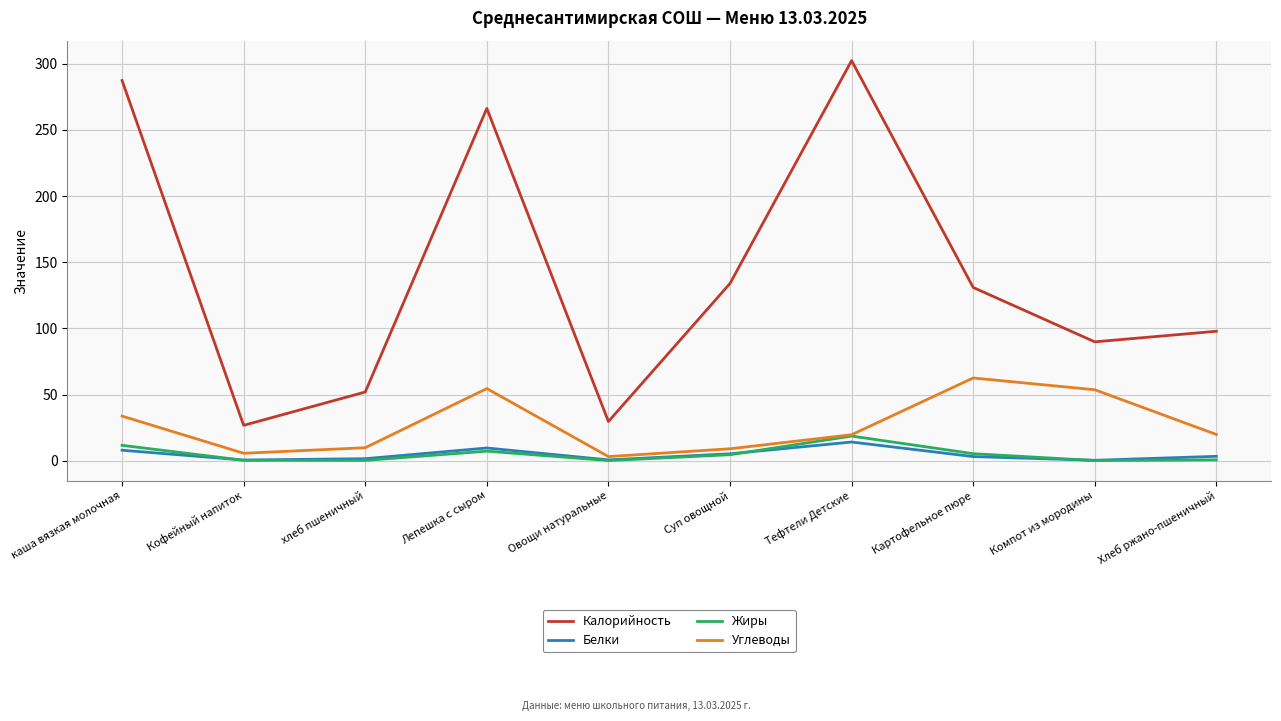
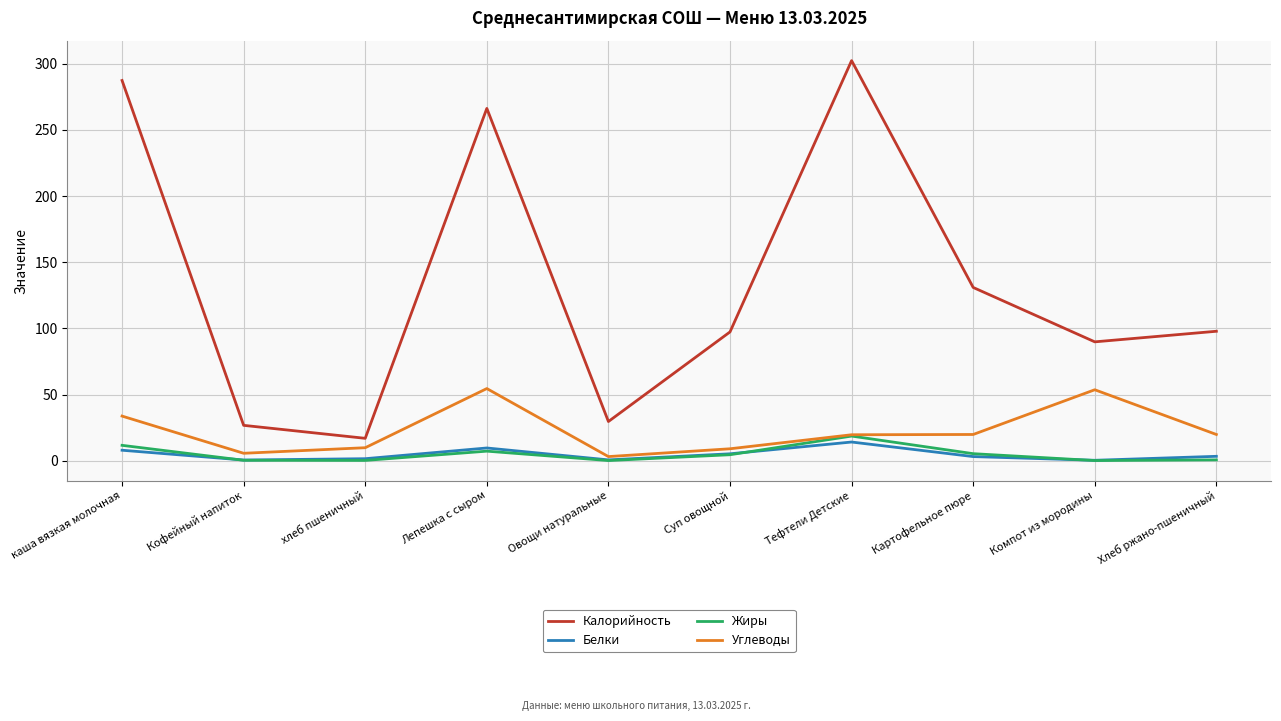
  {
    "Калорийность": {
      "каша вязкая молочная": 287,
      "Кофейный напиток": 27,
-     "хлеб пшеничный": 52,
+     "хлеб пшеничный": 17,
      "Лепешка с сыром": 266,
      "Овощи натуральные": 30,
-     "Суп овощной": 134,
+     "Суп овощной": 97,
      "Тефтели Детские": 302,
      "Картофельное пюре": 131,
      "Компот из мородины": 90,
      "Хлеб ржано-пшеничный": 98
    },
    "Белки": {
      "каша вязкая молочная": 8,
      "Лепешка с сыром": 10,
      "Тефтели Детские": 14,
      "Картофельное пюре": 3,
      "Хлеб ржано-пшеничный": 3
    },
    "Жиры": {
      "каша вязкая молочная": 12,
      "Лепешка с сыром": 7,
      "Картофельное пюре": 5,
      "Хлеб ржано-пшеничный": 1
    },
    "Углеводы": {
      "каша вязкая молочная": 34,
      "Кофейный напиток": 6,
      "хлеб пшеничный": 10,
      "Лепешка с сыром": 55,
      "Овощи натуральные": 3,
      "Суп овощной": 9,
-     "Картофельное пюре": 63,
+     "Картофельное пюре": 20,
      "Компот из мородины": 54,
      "Хлеб ржано-пшеничный": 20
    }
  }
